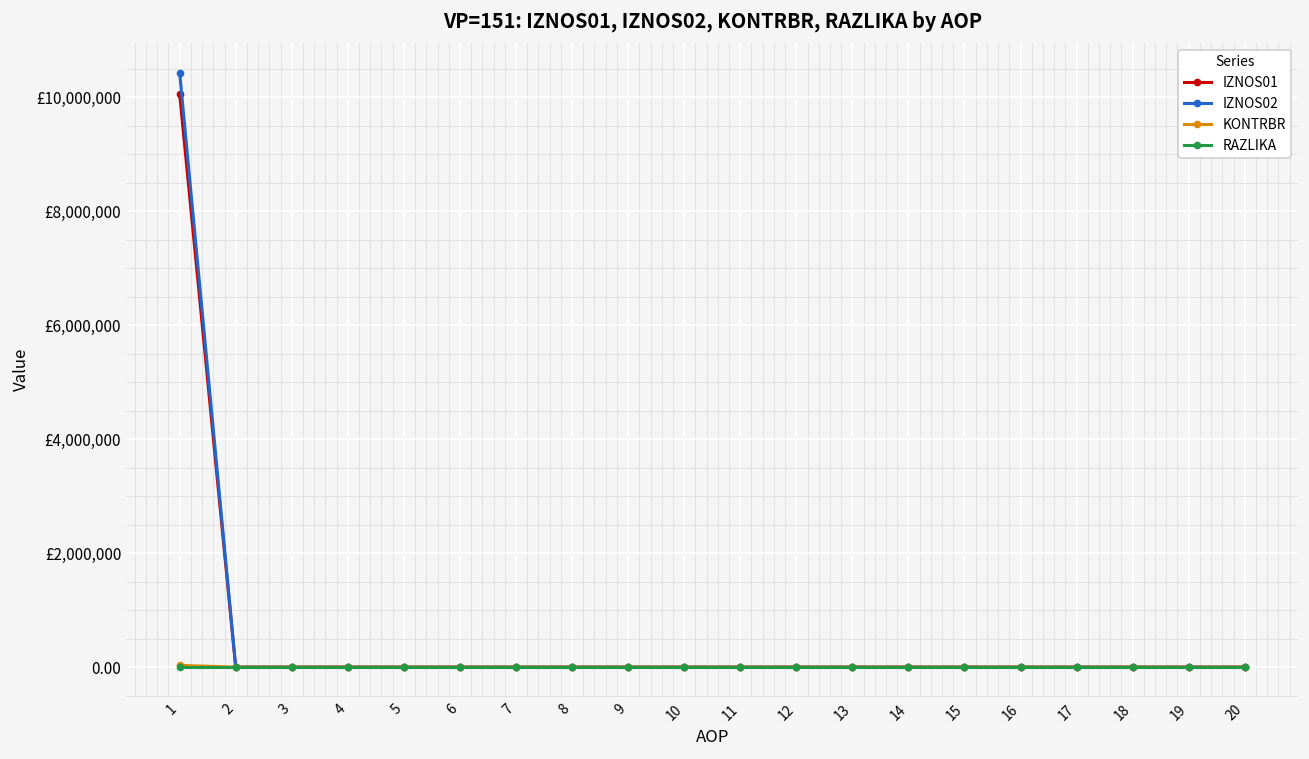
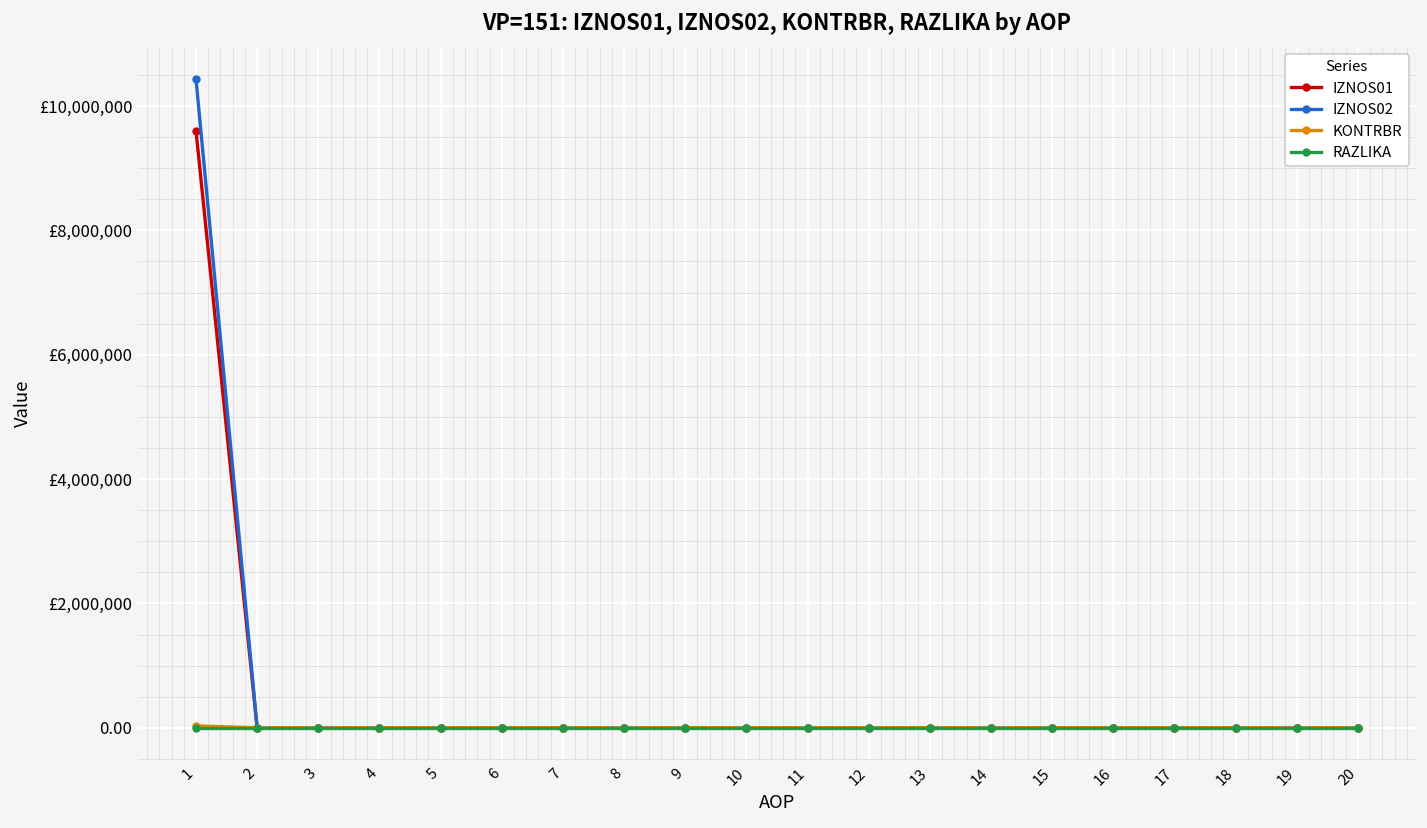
  {
    "IZNOS01": {
-     "1": "£10,100,000"
+     "1": "£9,600,000"
    },
    "IZNOS02": {
      "1": "£10,400,000"
    }
  }
